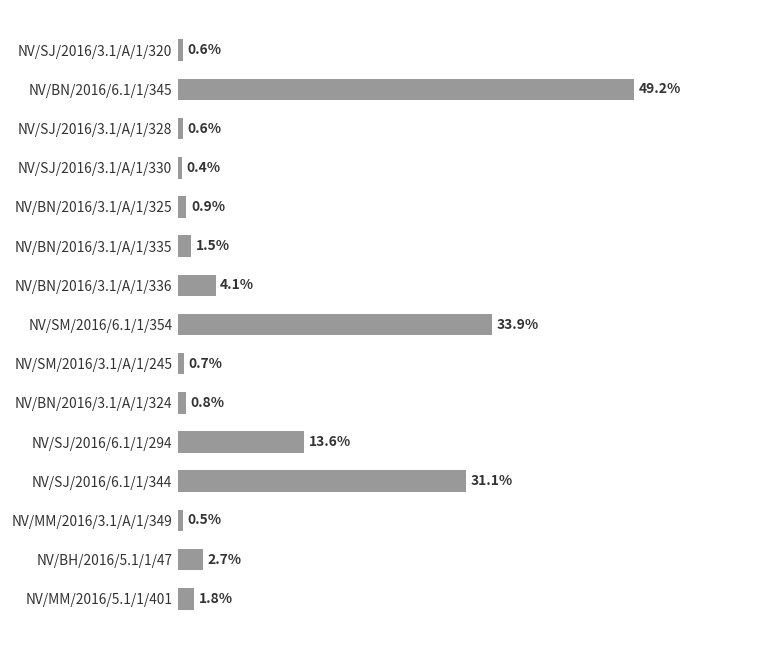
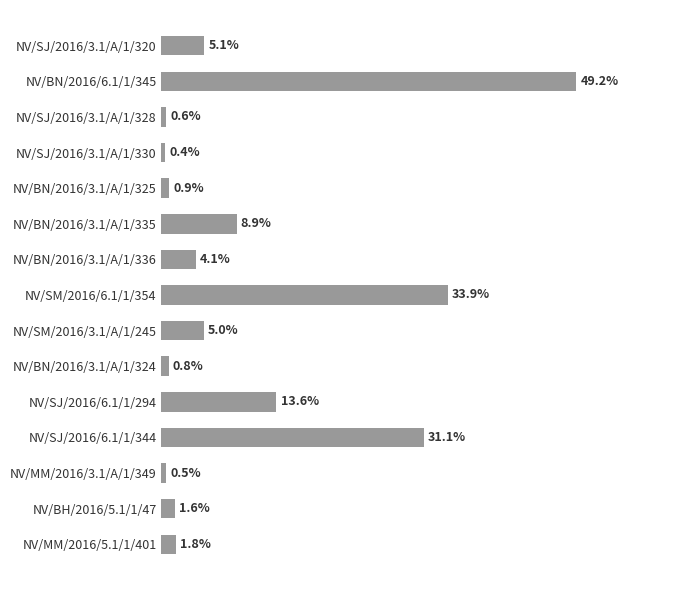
  {
-   "NV/SJ/2016/3.1/A/1/320": "0.6%",
+   "NV/SJ/2016/3.1/A/1/320": "5.1%",
    "NV/BN/2016/6.1/1/345": "49.2%",
    "NV/SJ/2016/3.1/A/1/328": "0.6%",
    "NV/SJ/2016/3.1/A/1/330": "0.4%",
    "NV/BN/2016/3.1/A/1/325": "0.9%",
-   "NV/BN/2016/3.1/A/1/335": "1.5%",
+   "NV/BN/2016/3.1/A/1/335": "8.9%",
    "NV/BN/2016/3.1/A/1/336": "4.1%",
    "NV/SM/2016/6.1/1/354": "33.9%",
-   "NV/SM/2016/3.1/A/1/245": "0.7%",
+   "NV/SM/2016/3.1/A/1/245": "5.0%",
    "NV/BN/2016/3.1/A/1/324": "0.8%",
    "NV/SJ/2016/6.1/1/294": "13.6%",
    "NV/SJ/2016/6.1/1/344": "31.1%",
    "NV/MM/2016/3.1/A/1/349": "0.5%",
-   "NV/BH/2016/5.1/1/47": "2.7%",
+   "NV/BH/2016/5.1/1/47": "1.6%",
    "NV/MM/2016/5.1/1/401": "1.8%"
  }
